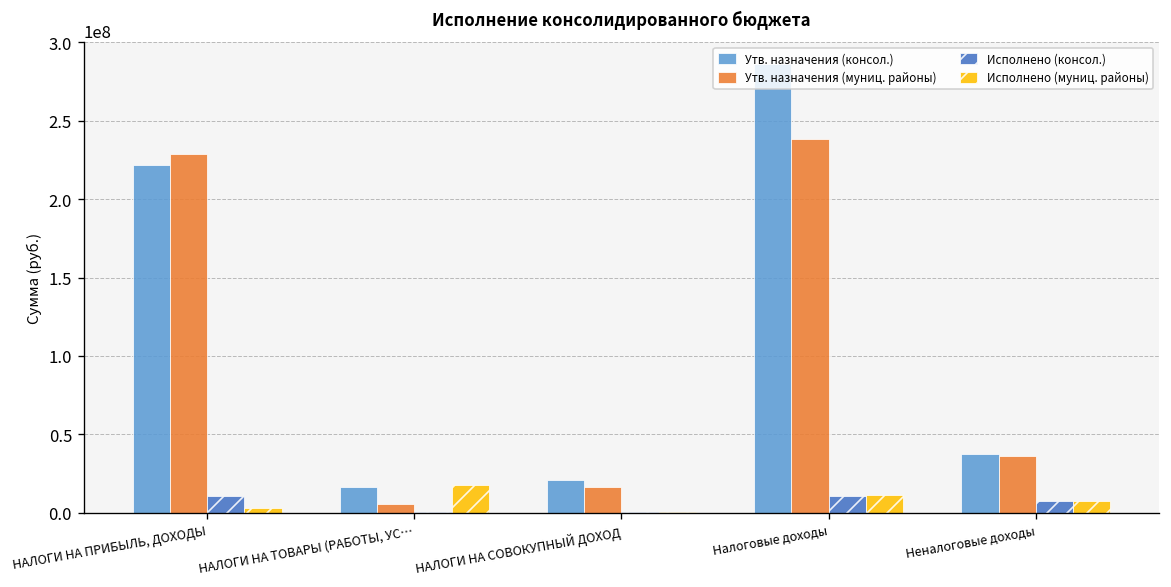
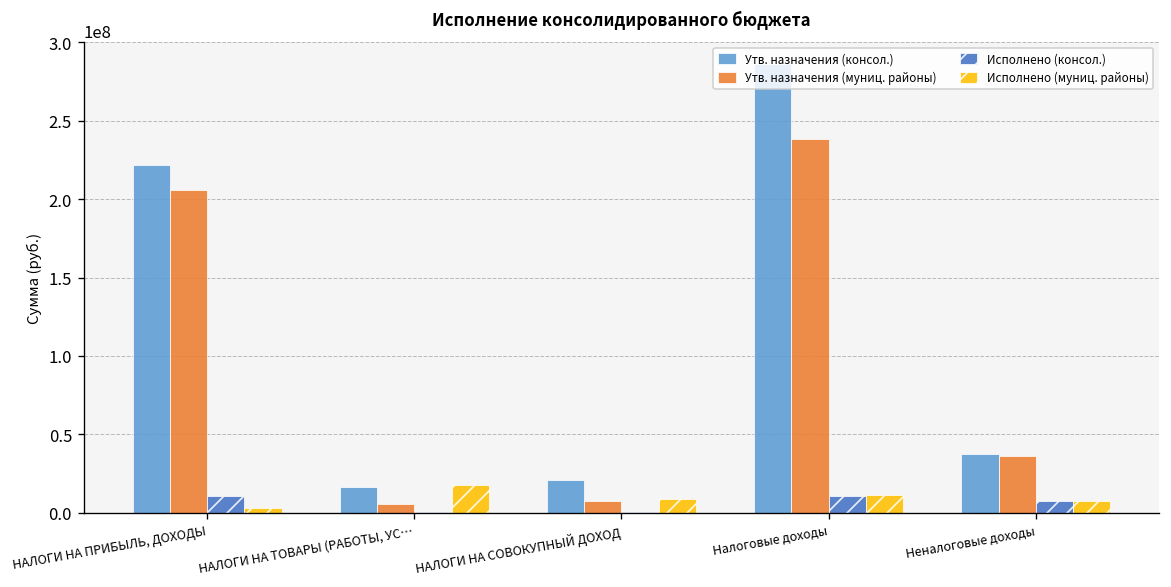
  {
    "Утв. назначения (муниц. районы)": {
-     "НАЛОГИ НА ПРИБЫЛЬ, ДОХОДЫ": 229000000,
+     "НАЛОГИ НА ПРИБЫЛЬ, ДОХОДЫ": 206000000,
      "НАЛОГИ НА ТОВАРЫ (РАБОТЫ, УС…": 6000000,
-     "НАЛОГИ НА СОВОКУПНЫЙ ДОХОД": 17000000,
+     "НАЛОГИ НА СОВОКУПНЫЙ ДОХОД": 8000000,
      "Налоговые доходы": 238000000,
      "Неналоговые доходы": 36000000
    },
    "Исполнено (муниц. районы)": {
      "НАЛОГИ НА ПРИБЫЛЬ, ДОХОДЫ": 3000000,
      "НАЛОГИ НА ТОВАРЫ (РАБОТЫ, УС…": 18000000,
-     "НАЛОГИ НА СОВОКУПНЫЙ ДОХОД": 0,
+     "НАЛОГИ НА СОВОКУПНЫЙ ДОХОД": 9000000,
      "Налоговые доходы": 11000000,
      "Неналоговые доходы": 7000000
    }
  }
